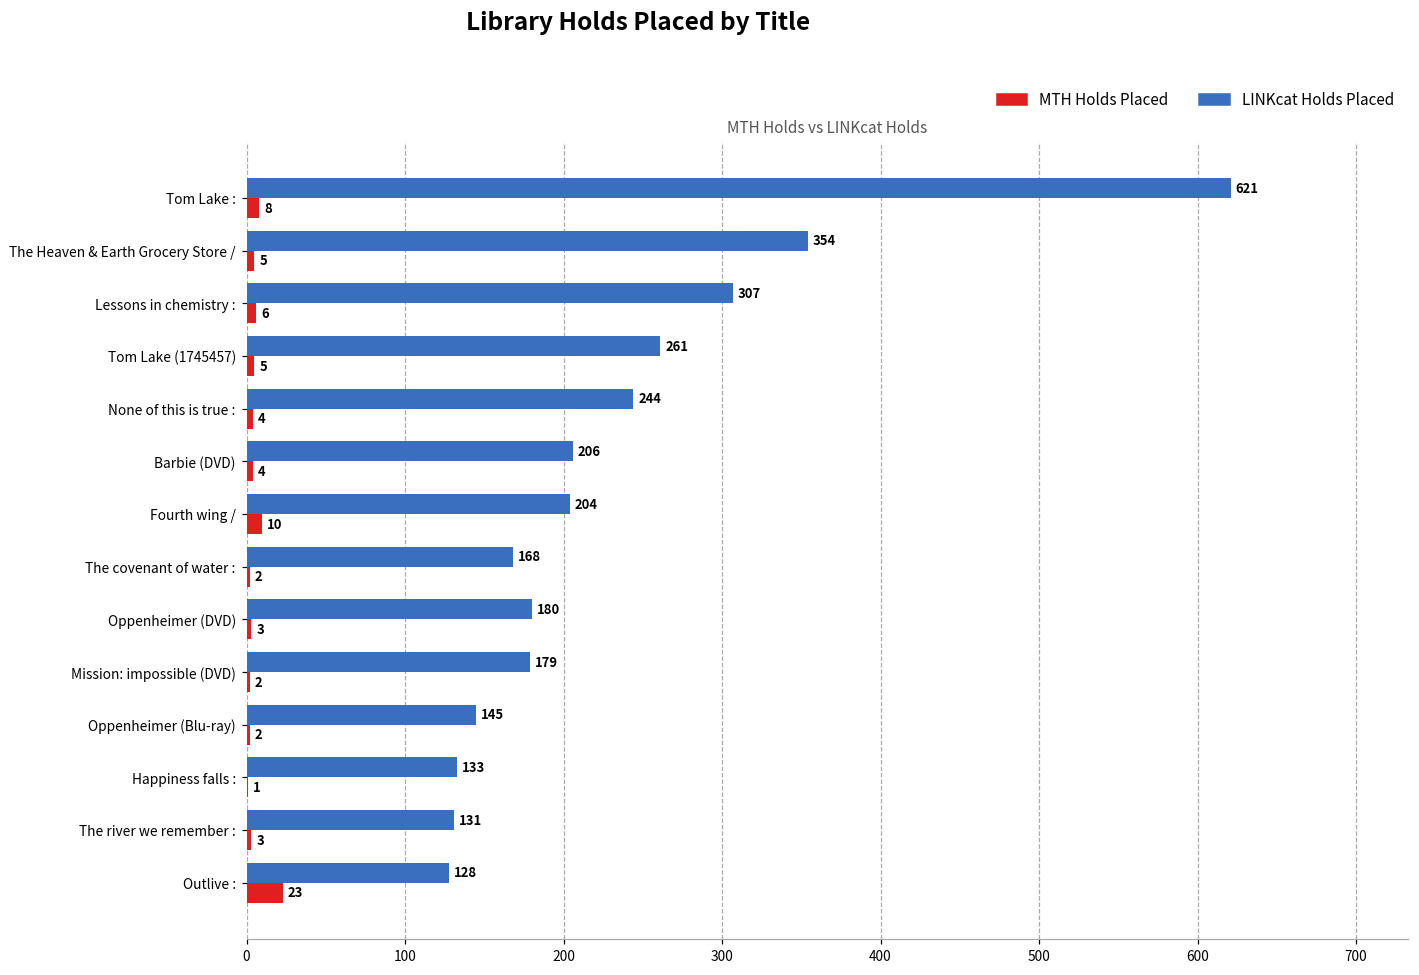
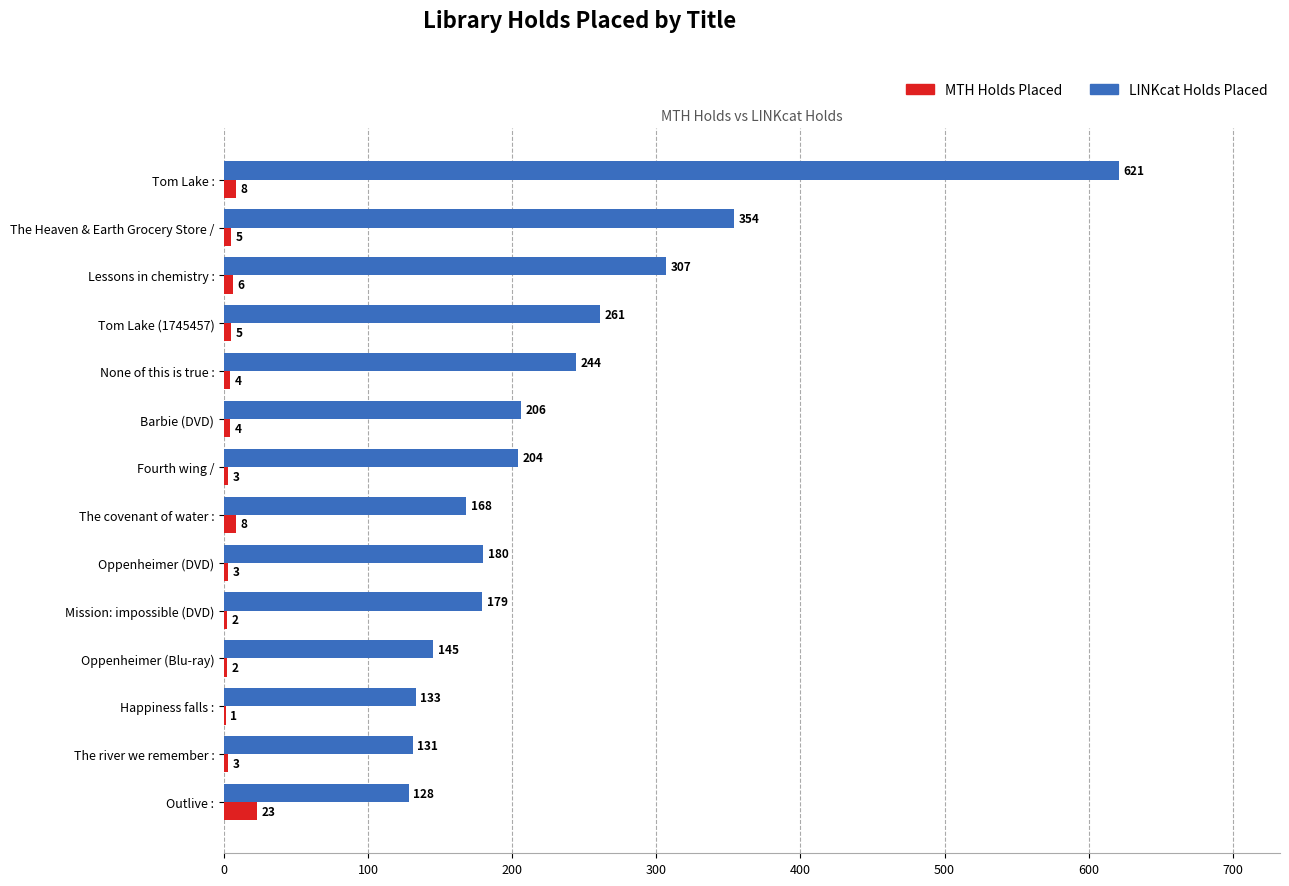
  {
    "MTH Holds Placed": {
      "Tom Lake :": 8,
      "The Heaven & Earth Grocery Store /": 5,
      "Lessons in chemistry :": 6,
      "Tom Lake (1745457)": 5,
      "None of this is true :": 4,
      "Barbie (DVD)": 4,
-     "Fourth wing /": 10,
-     "The covenant of water :": 2,
+     "Fourth wing /": 3,
+     "The covenant of water :": 8,
      "Oppenheimer (DVD)": 3,
      "Mission: impossible (DVD)": 2,
      "Oppenheimer (Blu-ray)": 2,
      "Happiness falls :": 1,
      "The river we remember :": 3,
      "Outlive :": 23
    },
    "LINKcat Holds Placed": {
      "Tom Lake :": 621,
      "The Heaven & Earth Grocery Store /": 354,
      "Lessons in chemistry :": 307,
      "Tom Lake (1745457)": 261,
      "None of this is true :": 244,
      "Barbie (DVD)": 206,
      "Fourth wing /": 204,
      "The covenant of water :": 168,
      "Oppenheimer (DVD)": 180,
      "Mission: impossible (DVD)": 179,
      "Oppenheimer (Blu-ray)": 145,
      "Happiness falls :": 133,
      "The river we remember :": 131,
      "Outlive :": 128
    }
  }
